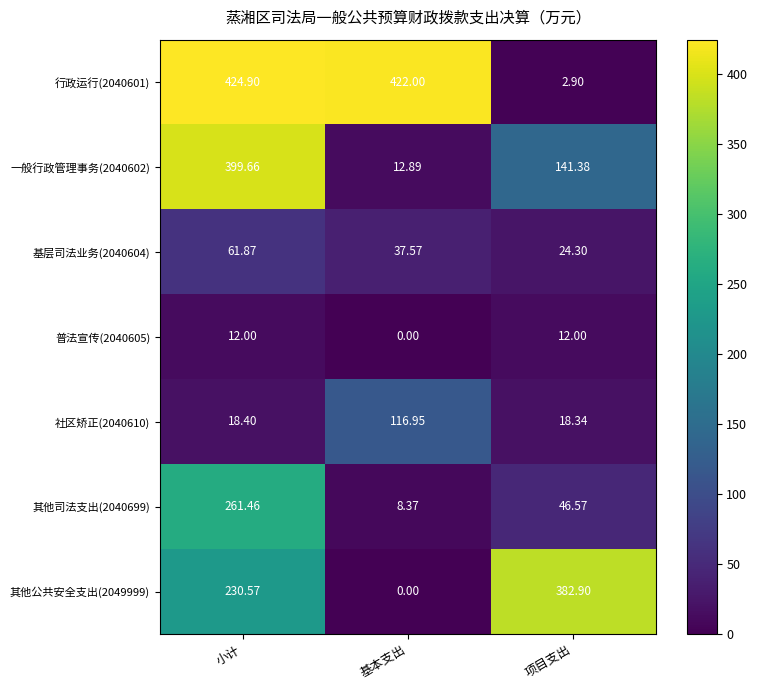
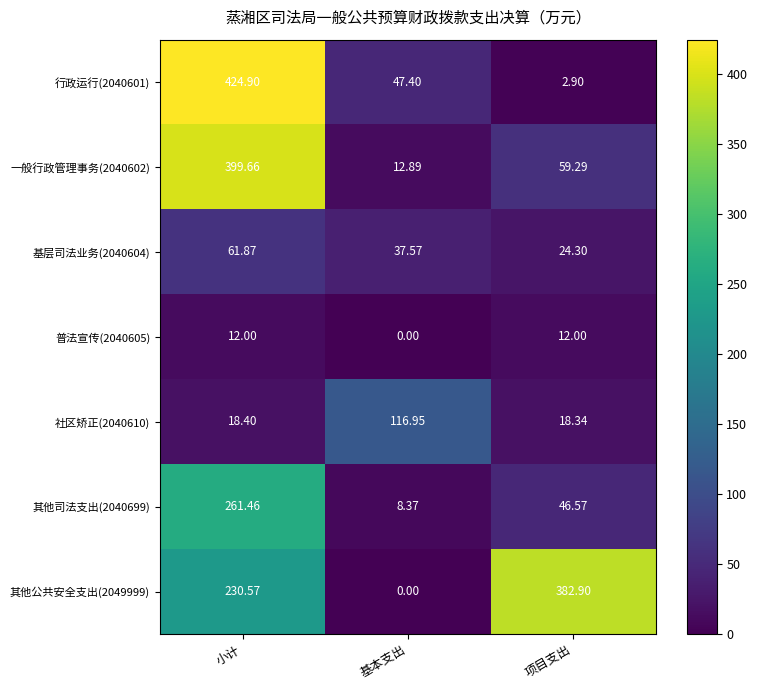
  {
    "行政运行(2040601)": {
      "小计": 424.90,
-     "基本支出": 422.00,
+     "基本支出": 47.40,
      "项目支出": 2.90
    },
    "一般行政管理事务(2040602)": {
      "小计": 399.66,
      "基本支出": 12.89,
-     "项目支出": 141.38
+     "项目支出": 59.29
    },
    "基层司法业务(2040604)": {
      "小计": 61.87,
      "基本支出": 37.57,
      "项目支出": 24.30
    },
    "普法宣传(2040605)": {
      "小计": 12.00,
      "基本支出": 0.00,
      "项目支出": 12.00
    },
    "社区矫正(2040610)": {
      "小计": 18.40,
      "基本支出": 116.95,
      "项目支出": 18.34
    },
    "其他司法支出(2040699)": {
      "小计": 261.46,
      "基本支出": 8.37,
      "项目支出": 46.57
    },
    "其他公共安全支出(2049999)": {
      "小计": 230.57,
      "基本支出": 0.00,
      "项目支出": 382.90
    }
  }
